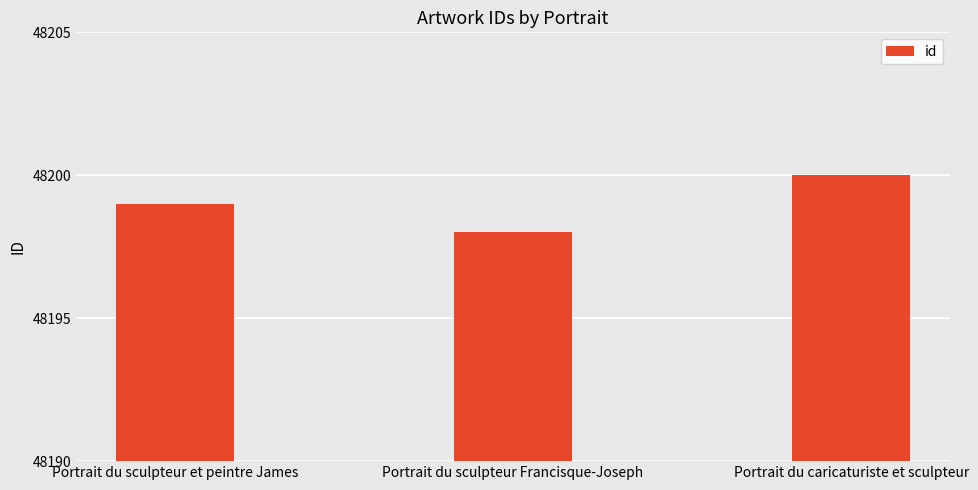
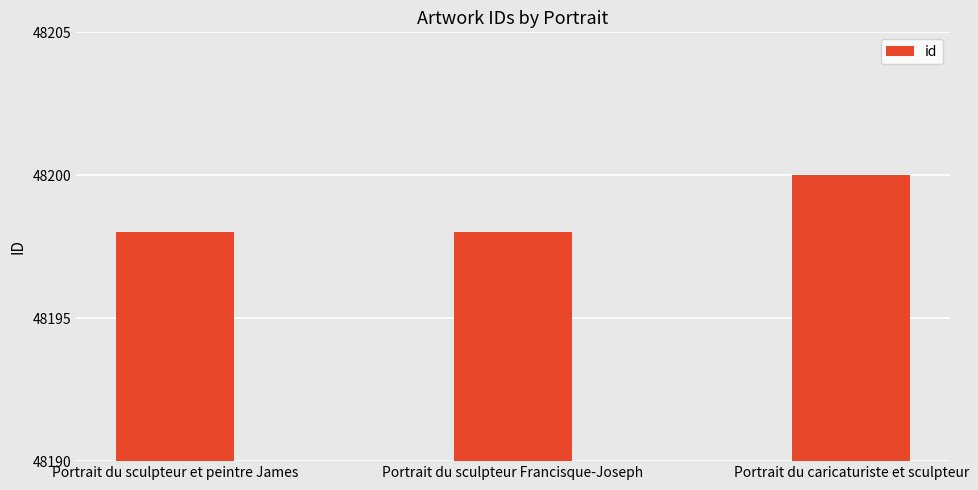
  {
-   "Portrait du sculpteur et peintre James": 48199,
+   "Portrait du sculpteur et peintre James": 48198,
    "Portrait du sculpteur Francisque-Joseph": 48198,
    "Portrait du caricaturiste et sculpteur": 48200
  }
